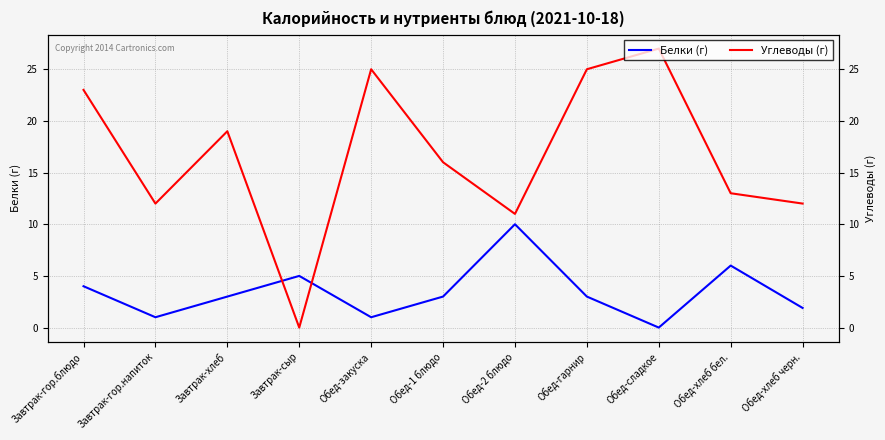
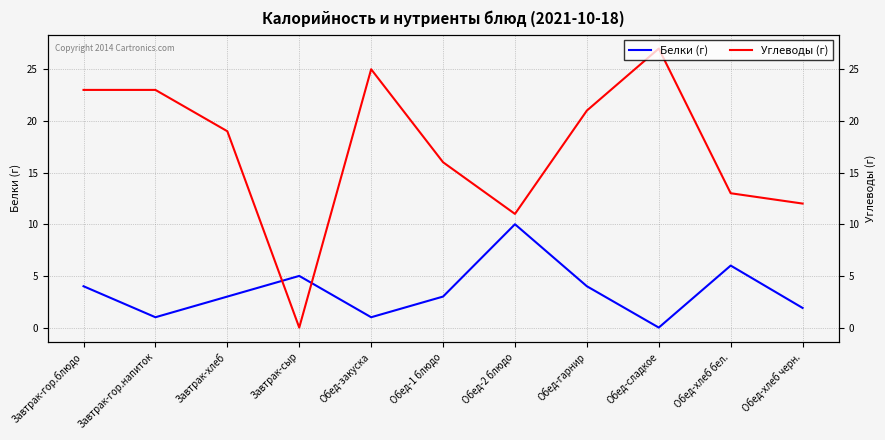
  {
    "Белки (г)": {
      "Завтрак-гор.блюдо": 4,
      "Завтрак-гор.напиток": 1,
      "Завтрак-хлеб": 3,
      "Завтрак-сыр": 5,
      "Обед-закуска": 1,
      "Обед-1 блюдо": 3,
      "Обед-2 блюдо": 10,
-     "Обед-гарнир": 3,
+     "Обед-гарнир": 4,
      "Обед-сладкое": 0,
      "Обед-хлеб бел.": 6,
      "Обед-хлеб черн.": 2
    },
    "Углеводы (г)": {
      "Завтрак-гор.блюдо": 23,
-     "Завтрак-гор.напиток": 12,
+     "Завтрак-гор.напиток": 23,
      "Завтрак-хлеб": 19,
      "Завтрак-сыр": 0,
      "Обед-закуска": 25,
      "Обед-1 блюдо": 16,
      "Обед-2 блюдо": 11,
-     "Обед-гарнир": 25,
+     "Обед-гарнир": 21,
      "Обед-хлеб бел.": 13,
      "Обед-хлеб черн.": 12
    }
  }
